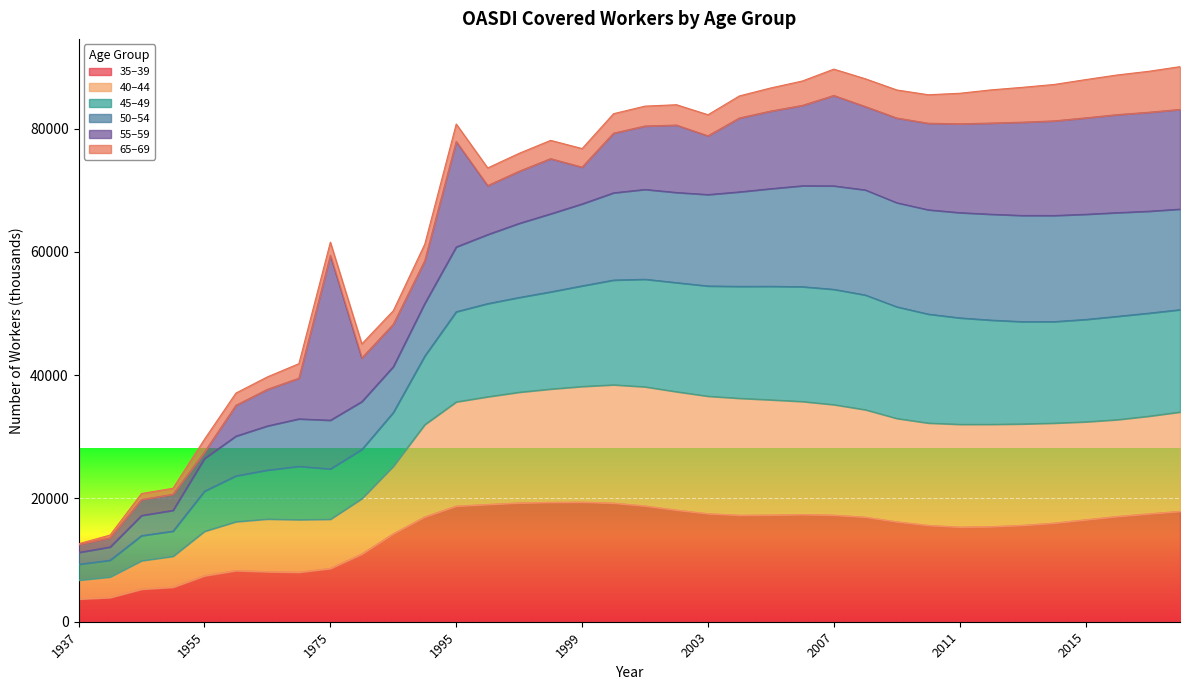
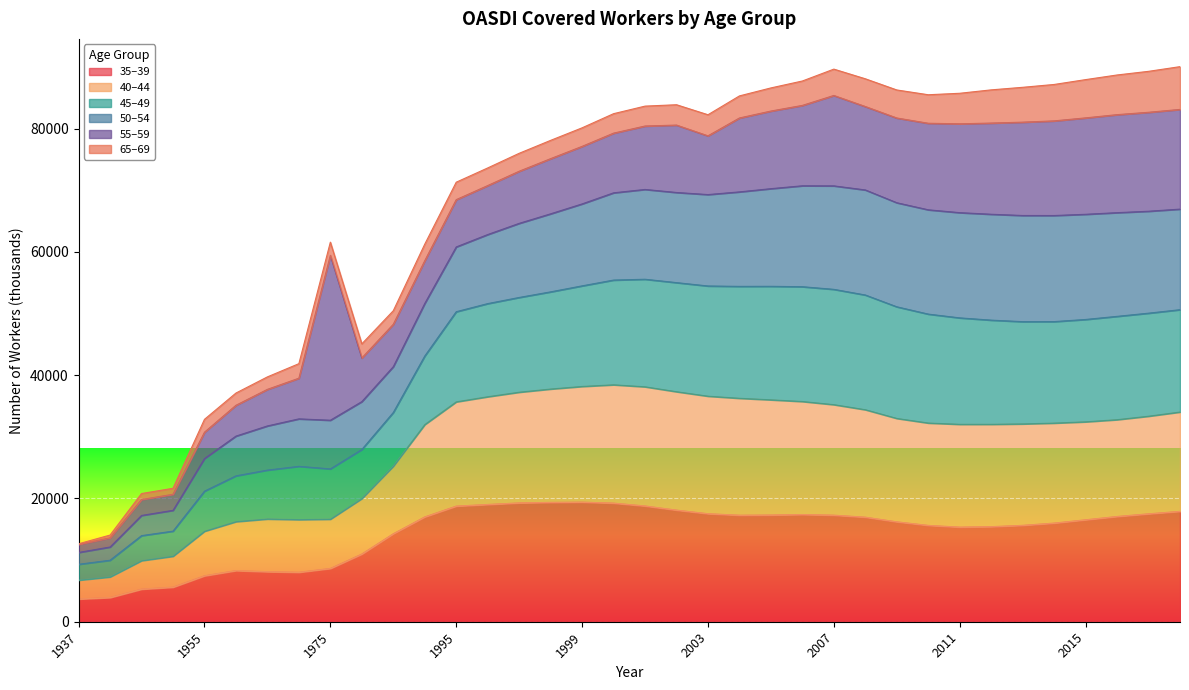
  {
    "55–59": {
-     "1955": 1000,
+     "1955": 4000,
      "1975": 27000,
-     "1995": 17000,
-     "1999": 6000,
+     "1995": 8000,
+     "1999": 9000,
      "2003": 10000,
      "2007": 15000,
      "2011": 14000,
      "2015": 16000
    }
  }
